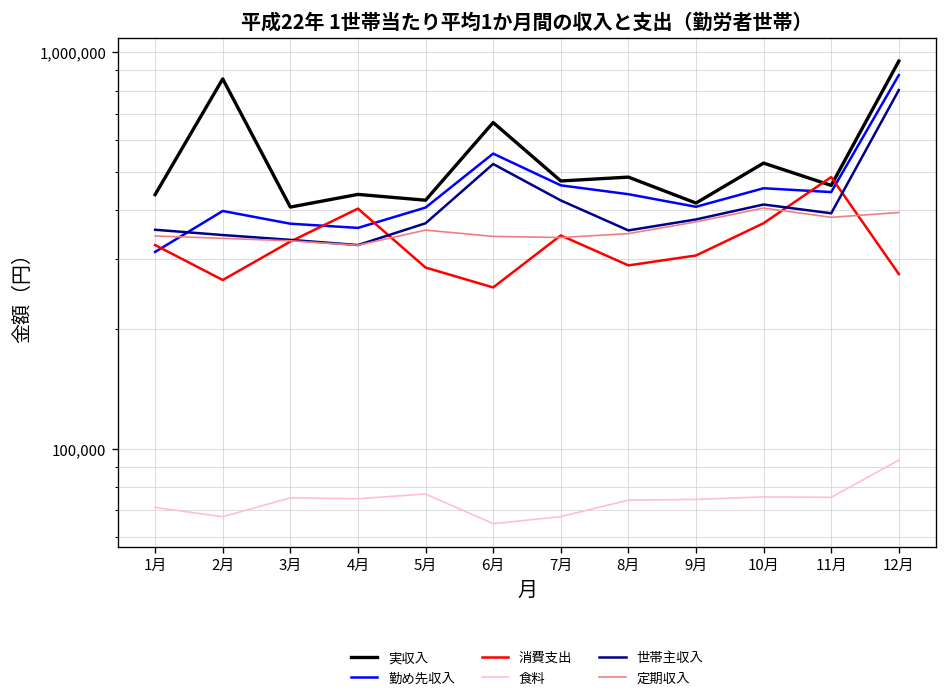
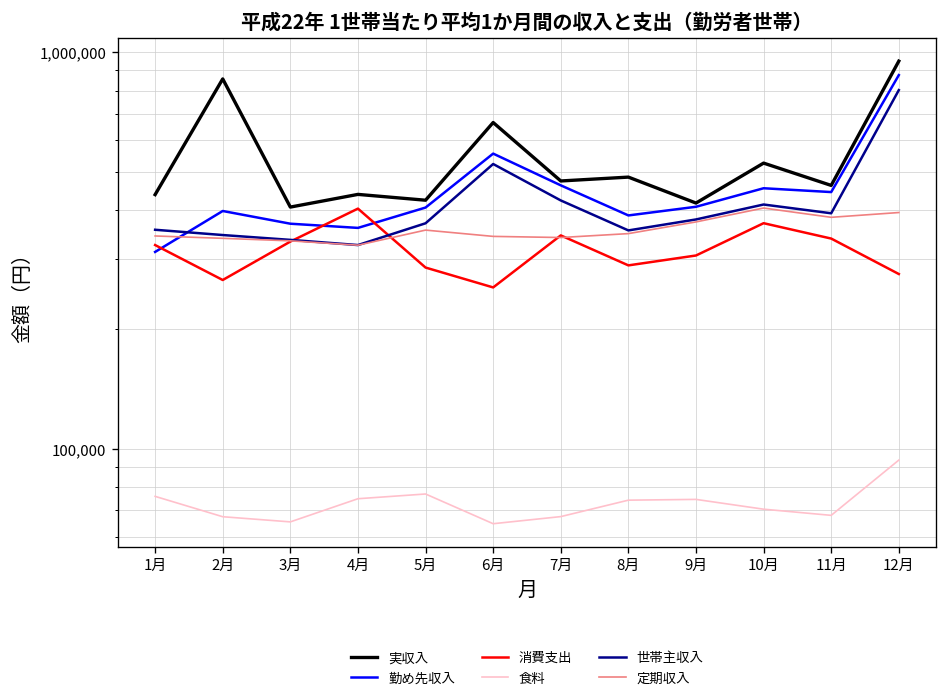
  {
    "実収入": {
      "1月": "440,000",
      "2月": "860,000",
      "3月": "410,000",
      "4月": "440,000",
      "5月": "420,000",
      "6月": "660,000",
      "7月": "470,000",
      "8月": "480,000",
      "9月": "420,000",
      "10月": "530,000",
      "11月": "460,000",
      "12月": "950,000"
    },
    "勤め先収入": {
      "1月": "310,000",
      "2月": "400,000",
      "3月": "370,000",
      "4月": "360,000",
      "5月": "410,000",
      "6月": "550,000",
      "7月": "460,000",
-     "8月": "440,000",
+     "8月": "390,000",
      "9月": "410,000",
      "10月": "450,000",
      "11月": "440,000",
      "12月": "880,000"
    },
    "消費支出": {
      "1月": "330,000",
      "2月": "270,000",
      "4月": "400,000",
      "5月": "290,000",
      "6月": "260,000",
      "8月": "290,000",
      "9月": "310,000",
      "10月": "370,000",
-     "11月": "480,000",
+     "11月": "340,000",
      "12月": "280,000"
    },
    "食料": {
-     "1月": "71,000",
+     "1月": "76,000",
      "2月": "67,000",
-     "3月": "75,000",
+     "3月": "65,000",
      "4月": "75,000",
      "5月": "77,000",
      "6月": "65,000",
      "7月": "67,000",
      "8月": "74,000",
      "9月": "74,000",
-     "10月": "76,000",
-     "11月": "75,000",
+     "10月": "70,000",
+     "11月": "68,000",
      "12月": "94,000"
    },
    "世帯主収入": {
      "1月": "360,000",
      "2月": "350,000",
      "5月": "370,000",
      "6月": "520,000",
      "7月": "420,000",
      "8月": "360,000",
      "10月": "410,000",
      "11月": "390,000",
      "12月": "800,000"
    },
    "定期収入": {
      "1月": "340,000",
      "2月": "340,000",
      "5月": "360,000",
      "6月": "340,000",
      "8月": "350,000",
      "10月": "400,000",
      "11月": "380,000",
      "12月": "390,000"
    }
  }
